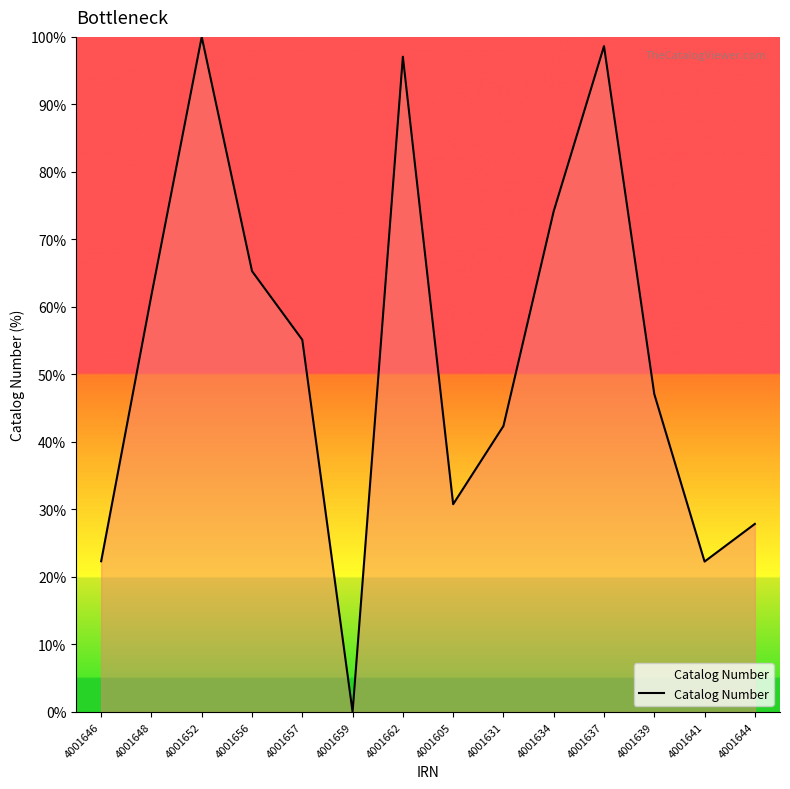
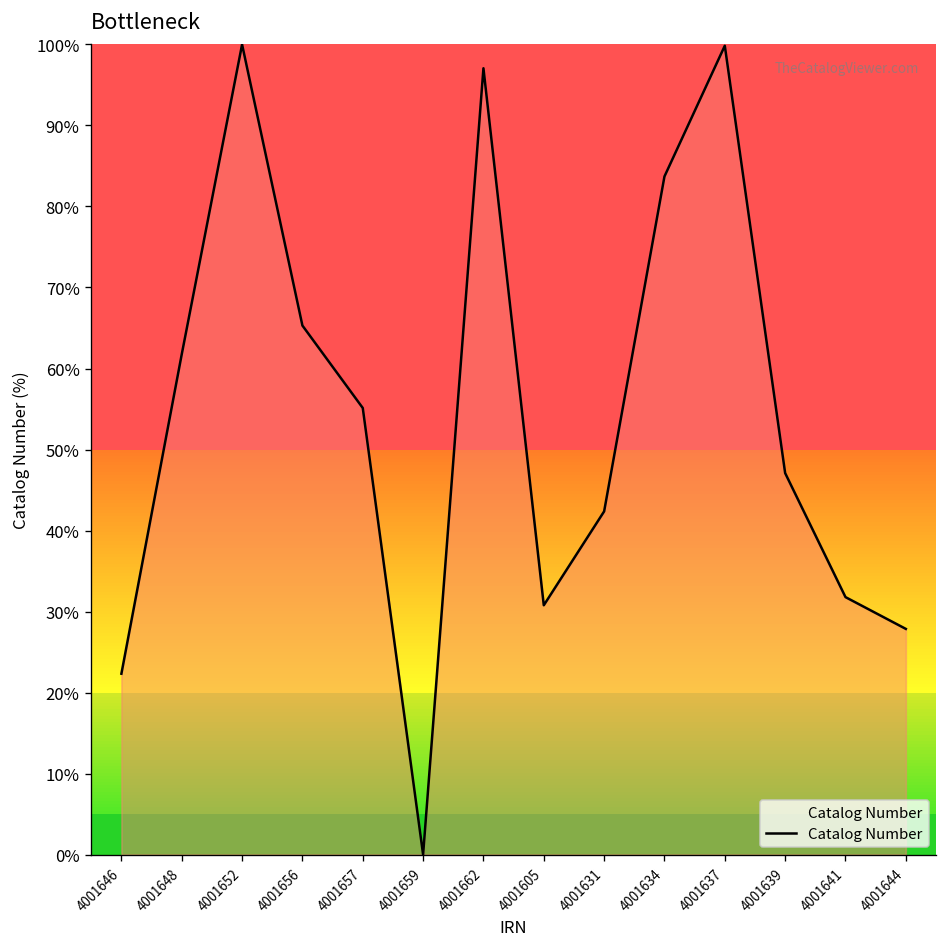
  {
    "4001646": "22%",
    "4001648": "62%",
    "4001652": "100%",
    "4001656": "65%",
    "4001657": "55%",
    "4001659": "0%",
    "4001662": "97%",
    "4001605": "31%",
    "4001631": "42%",
-   "4001634": "74%",
-   "4001637": "99%",
+   "4001634": "84%",
+   "4001637": "100%",
    "4001639": "47%",
-   "4001641": "22%",
+   "4001641": "32%",
    "4001644": "28%"
  }
